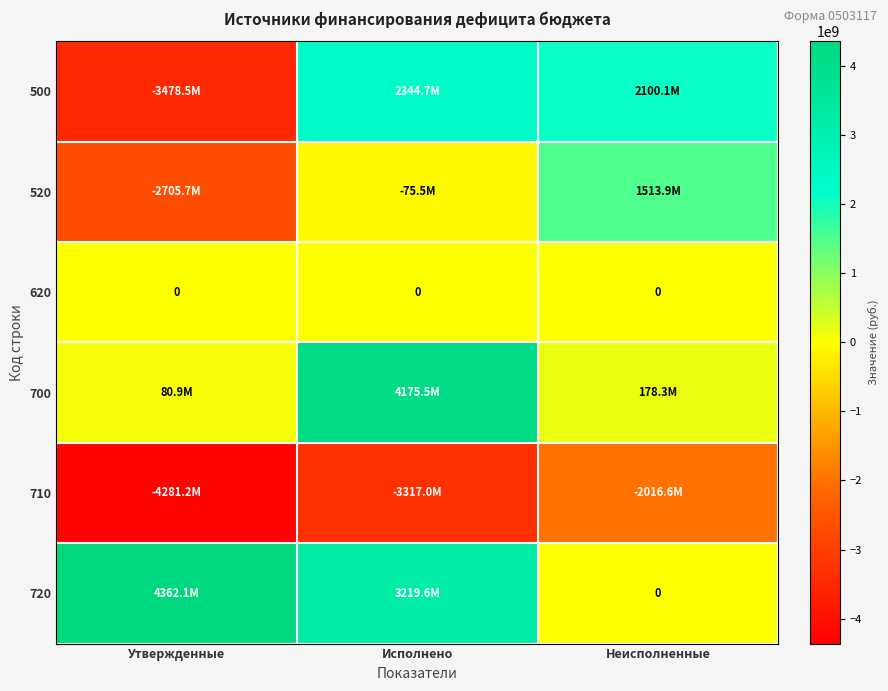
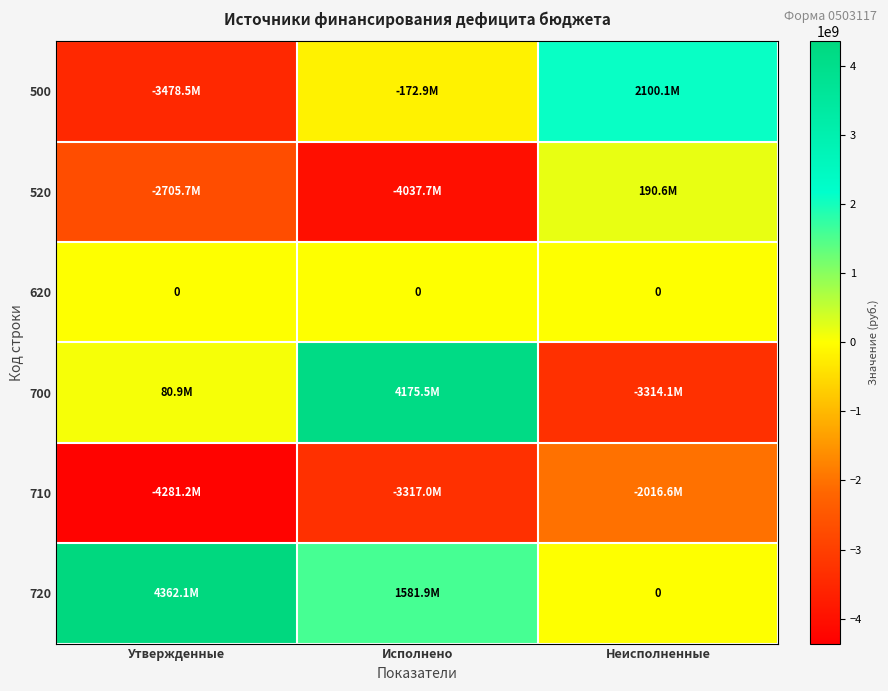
  {
    "500": {
      "Утвержденные": "-3478.5M",
-     "Исполнено": "2344.7M",
+     "Исполнено": "-172.9M",
      "Неисполненные": "2100.1M"
    },
    "520": {
      "Утвержденные": "-2705.7M",
-     "Исполнено": "-75.5M",
-     "Неисполненные": "1513.9M"
+     "Исполнено": "-4037.7M",
+     "Неисполненные": "190.6M"
    },
    "620": {
      "Утвержденные": "0",
      "Исполнено": "0",
      "Неисполненные": "0"
    },
    "700": {
      "Утвержденные": "80.9M",
      "Исполнено": "4175.5M",
-     "Неисполненные": "178.3M"
+     "Неисполненные": "-3314.1M"
    },
    "710": {
      "Утвержденные": "-4281.2M",
      "Исполнено": "-3317.0M",
      "Неисполненные": "-2016.6M"
    },
    "720": {
      "Утвержденные": "4362.1M",
-     "Исполнено": "3219.6M",
+     "Исполнено": "1581.9M",
      "Неисполненные": "0"
    }
  }
